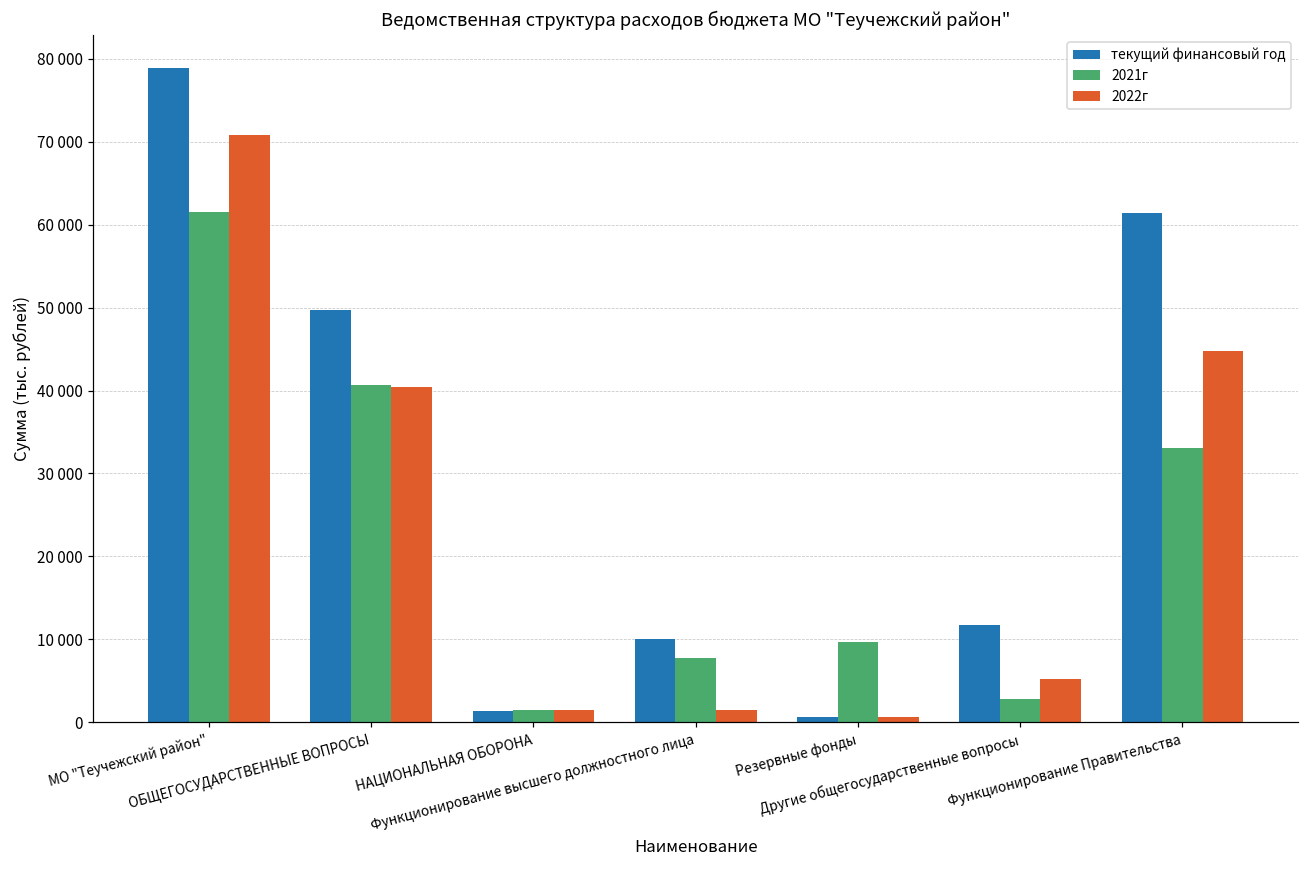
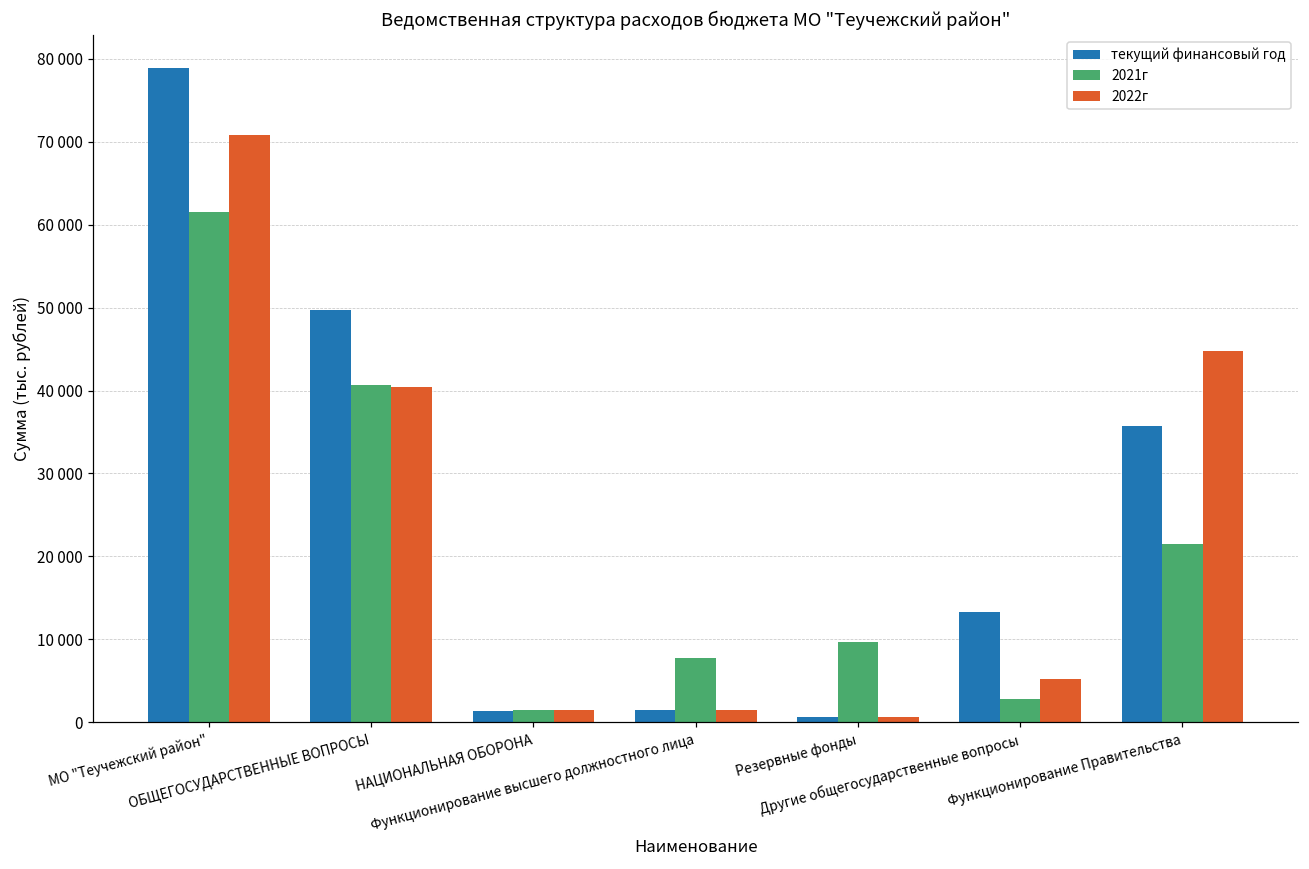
  {
    "текущий финансовый год": {
      "МО \"Теучежский район\"": 79000,
      "ОБЩЕГОСУДАРСТВЕННЫЕ ВОПРОСЫ": 50000,
      "НАЦИОНАЛЬНАЯ ОБОРОНА": 1000,
-     "Функционирование высшего должностного лица": 10000,
+     "Функционирование высшего должностного лица": 1000,
      "Резервные фонды": 1000,
-     "Другие общегосударственные вопросы": 12000,
-     "Функционирование Правительства": 61000
+     "Другие общегосударственные вопросы": 13000,
+     "Функционирование Правительства": 36000
    },
    "2021г": {
      "МО \"Теучежский район\"": 61000,
      "ОБЩЕГОСУДАРСТВЕННЫЕ ВОПРОСЫ": 41000,
      "НАЦИОНАЛЬНАЯ ОБОРОНА": 1000,
      "Функционирование высшего должностного лица": 8000,
      "Резервные фонды": 10000,
      "Другие общегосударственные вопросы": 3000,
-     "Функционирование Правительства": 33000
+     "Функционирование Правительства": 21000
    },
    "2022г": {
      "МО \"Теучежский район\"": 71000,
      "ОБЩЕГОСУДАРСТВЕННЫЕ ВОПРОСЫ": 40000,
      "НАЦИОНАЛЬНАЯ ОБОРОНА": 2000,
      "Функционирование высшего должностного лица": 1000,
      "Резервные фонды": 1000,
      "Другие общегосударственные вопросы": 5000,
      "Функционирование Правительства": 45000
    }
  }
